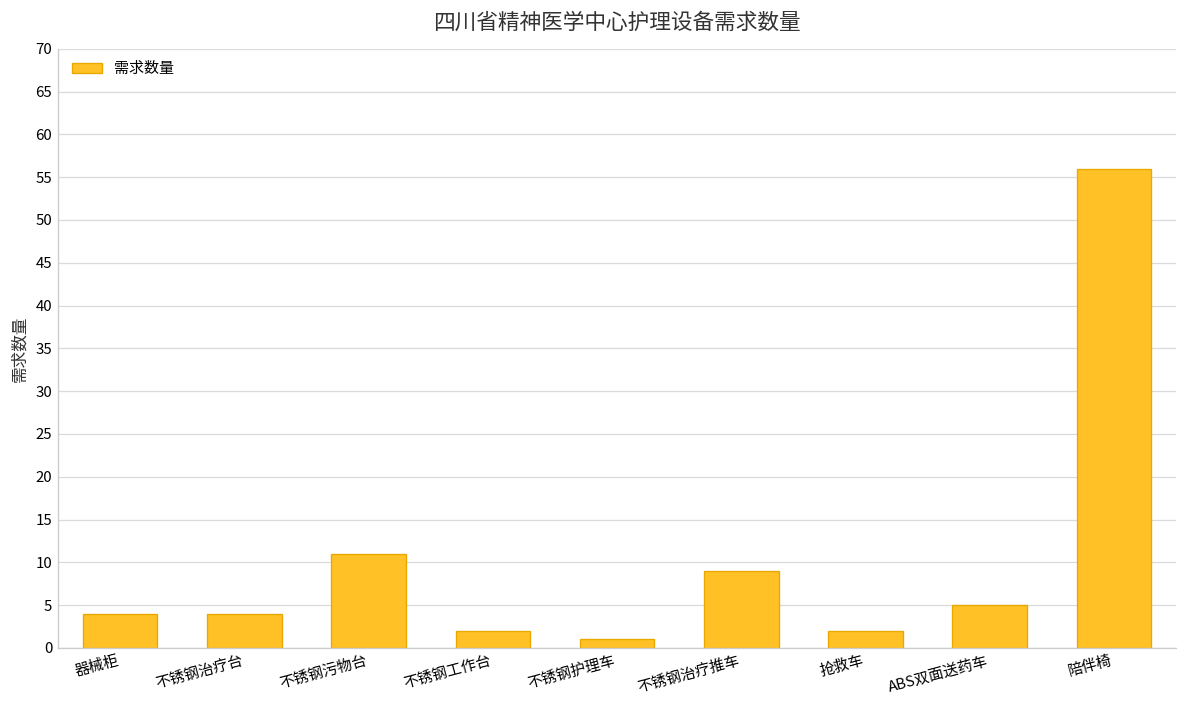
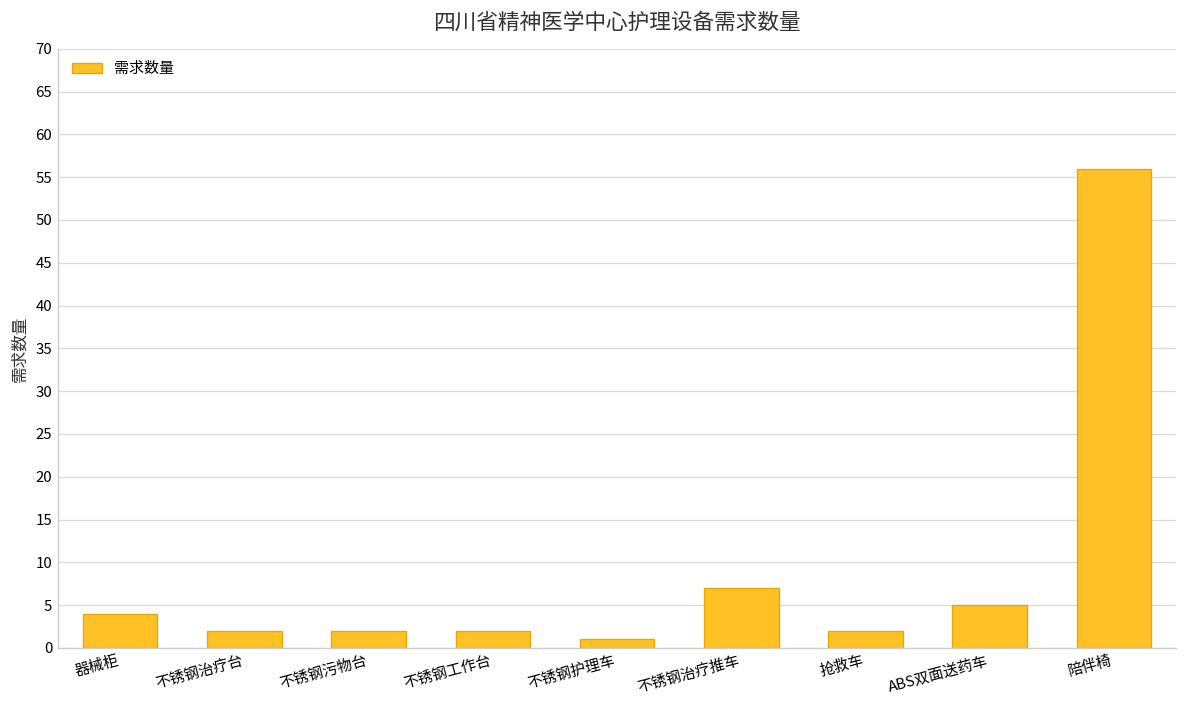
  {
    "器械柜": 4,
-   "不锈钢治疗台": 4,
-   "不锈钢污物台": 11,
+   "不锈钢治疗台": 2,
+   "不锈钢污物台": 2,
    "不锈钢工作台": 2,
    "不锈钢护理车": 1,
-   "不锈钢治疗推车": 9,
+   "不锈钢治疗推车": 7,
    "抢救车": 2,
    "ABS双面送药车": 5,
    "陪伴椅": 56
  }
